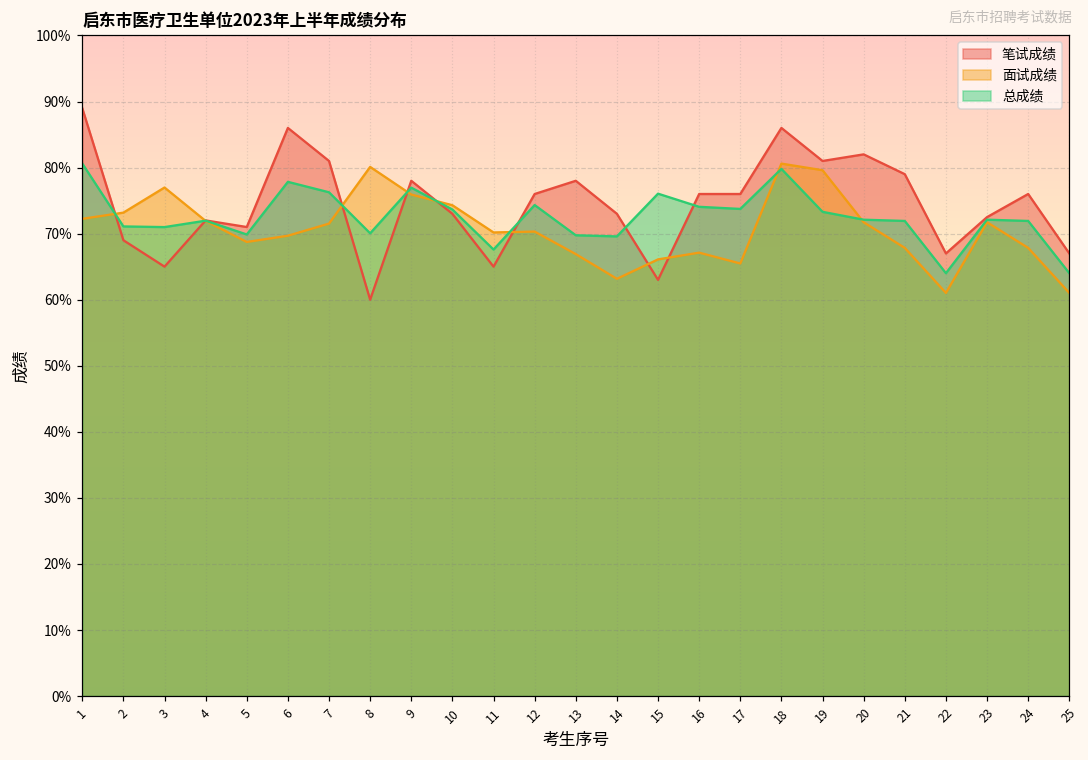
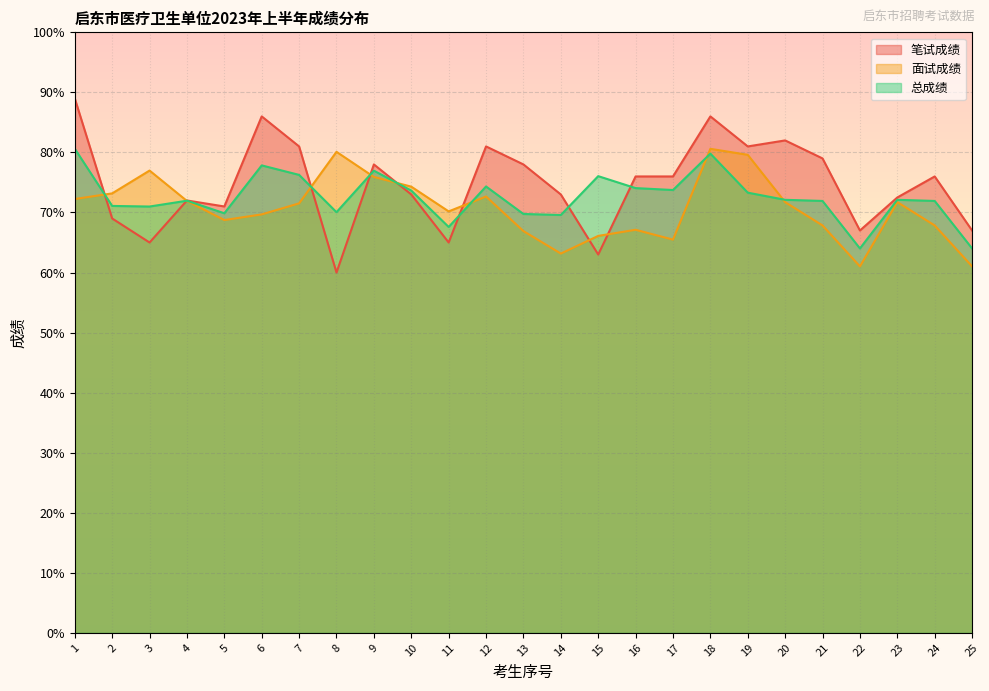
  {
    "笔试成绩": {
      "1": "89%",
      "2": "69%",
      "3": "65%",
      "5": "71%",
      "6": "86%",
      "7": "81%",
      "8": "60%",
      "9": "78%",
      "10": "73%",
      "11": "65%",
-     "12": "76%",
+     "12": "81%",
      "13": "78%",
      "14": "73%",
      "15": "63%",
      "16": "76%",
      "17": "76%",
      "18": "86%",
      "19": "81%",
      "20": "82%",
      "21": "79%",
      "22": "67%",
      "24": "76%",
      "25": "67%"
    },
    "面试成绩": {
      "1": "72%",
      "2": "73%",
      "3": "77%",
      "5": "69%",
      "6": "70%",
      "7": "72%",
      "8": "80%",
      "9": "76%",
      "10": "74%",
      "11": "70%",
-     "12": "70%",
+     "12": "73%",
      "13": "67%",
      "14": "63%",
      "15": "66%",
      "16": "67%",
      "17": "65%",
      "18": "81%",
      "19": "80%",
      "21": "68%",
      "22": "61%",
      "24": "68%",
      "25": "61%"
    },
    "总成绩": {
      "1": "81%",
      "2": "71%",
      "3": "71%",
      "5": "70%",
      "6": "78%",
      "7": "76%",
      "8": "70%",
      "9": "77%",
      "10": "74%",
      "11": "68%",
      "12": "74%",
      "13": "70%",
      "14": "70%",
      "15": "76%",
      "16": "74%",
      "17": "74%",
      "18": "80%",
      "19": "73%",
      "21": "72%",
      "22": "64%",
      "24": "72%",
      "25": "64%"
    }
  }
